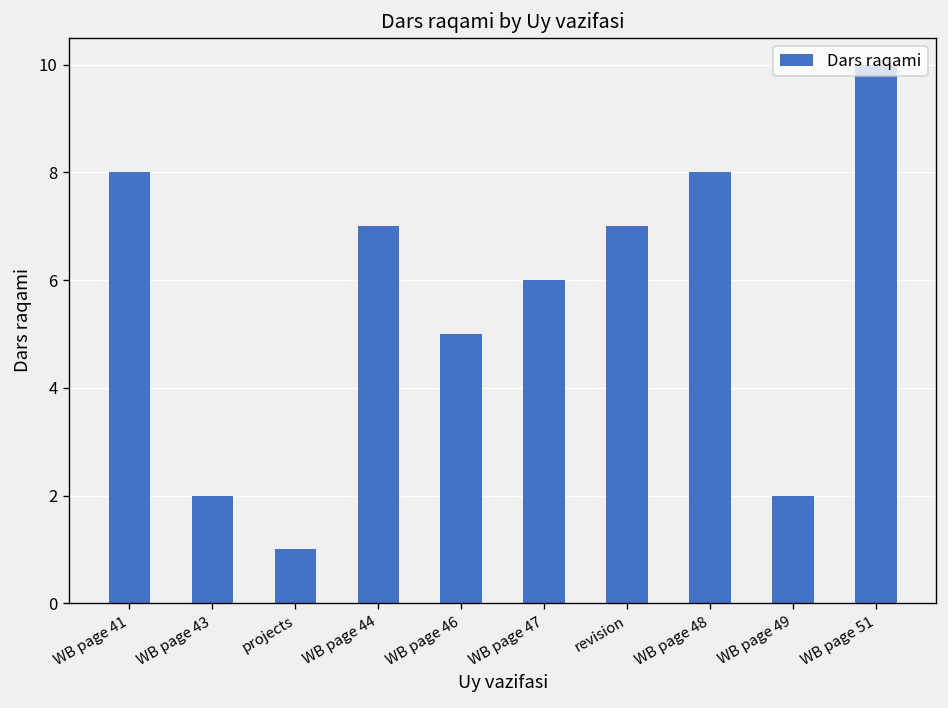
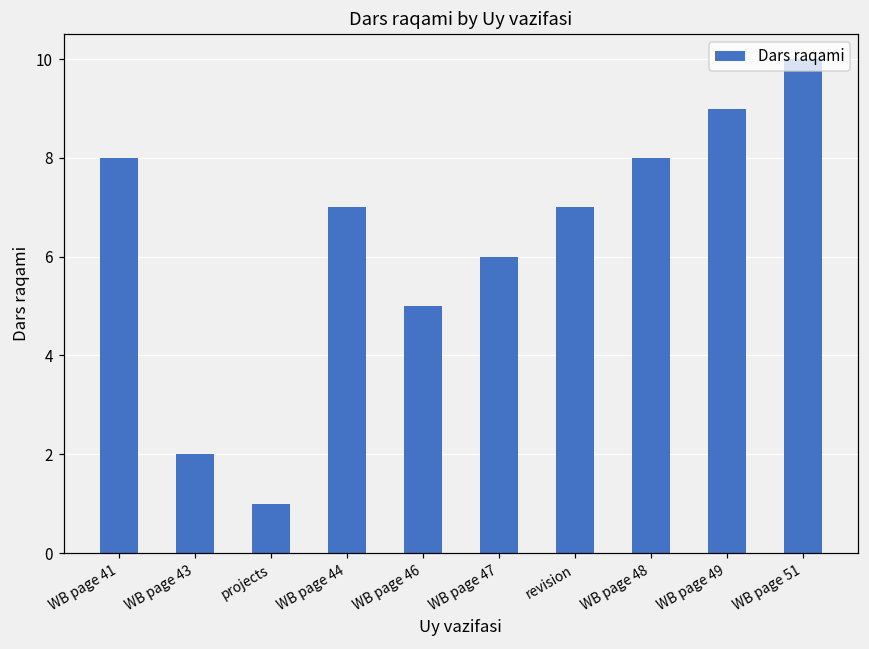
  {
    "WB page 41": 8,
    "WB page 43": 2,
    "projects": 1,
    "WB page 44": 7,
    "WB page 46": 5,
    "WB page 47": 6,
    "revision": 7,
    "WB page 48": 8,
-   "WB page 49": 2
+   "WB page 49": 9
  }
